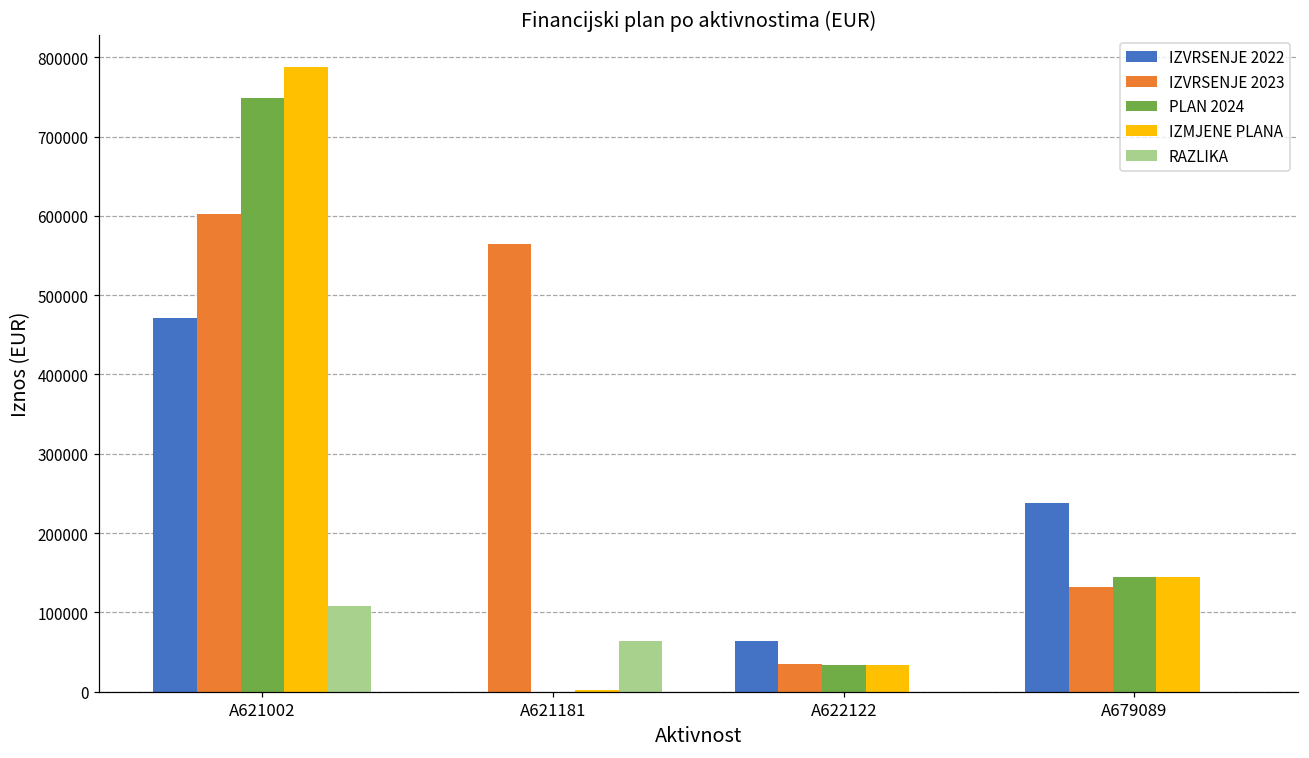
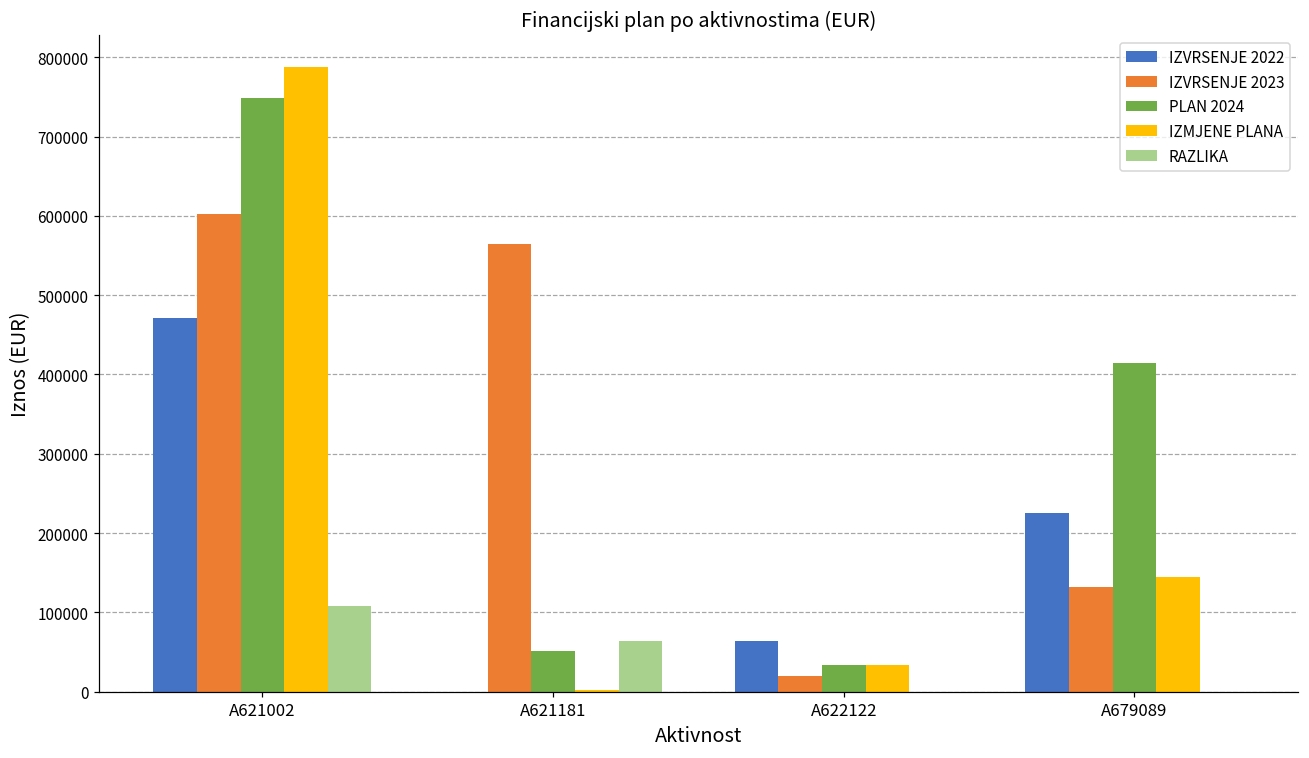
  {
    "IZVRSENJE 2022": {
      "A621002": 470000,
      "A621181": 0,
      "A622122": 60000,
-     "A679089": 240000
+     "A679089": 230000
    },
    "IZVRSENJE 2023": {
      "A621002": 600000,
      "A621181": 560000,
-     "A622122": 40000,
+     "A622122": 20000,
      "A679089": 130000
    },
    "PLAN 2024": {
      "A621002": 750000,
-     "A621181": 0,
+     "A621181": 50000,
      "A622122": 30000,
-     "A679089": 150000
+     "A679089": 410000
    },
    "IZMJENE PLANA": {
      "A621002": 790000,
      "A622122": 30000,
      "A679089": 150000
    },
    "RAZLIKA": {
      "A621002": 110000,
      "A621181": 60000,
      "A622122": 0,
      "A679089": 0
    }
  }
